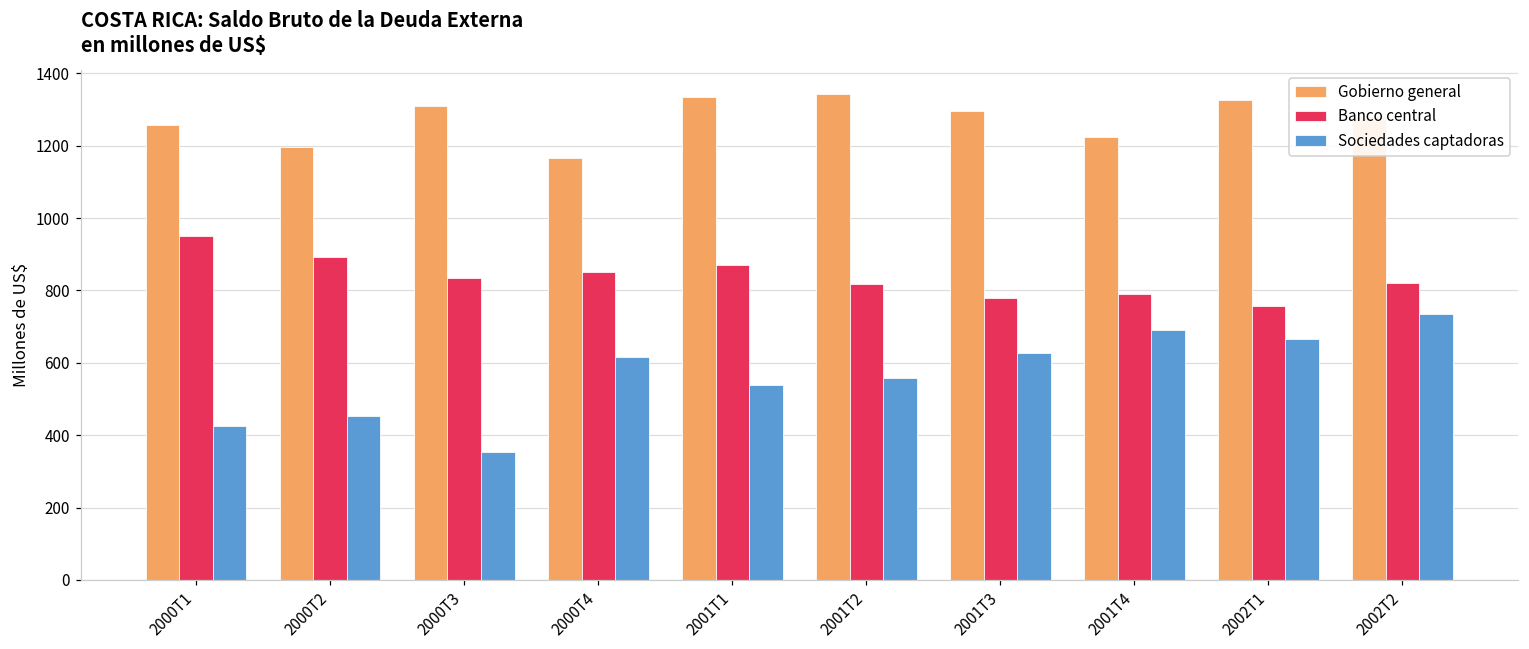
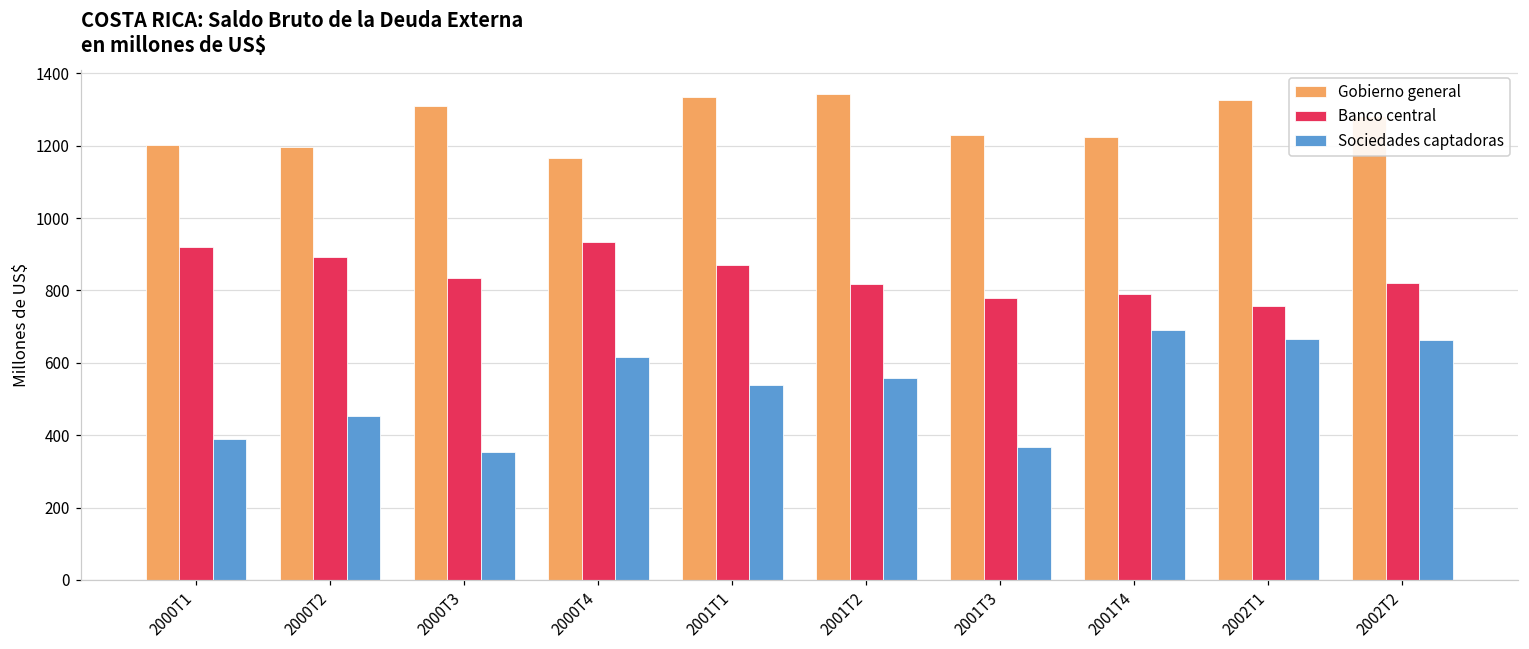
  {
    "Gobierno general": {
-     "2000T1": 1260,
+     "2000T1": 1200,
      "2000T2": 1200,
      "2000T3": 1310,
      "2000T4": 1170,
      "2001T1": 1340,
      "2001T2": 1340,
-     "2001T3": 1300,
+     "2001T3": 1230,
      "2001T4": 1220,
      "2002T1": 1330
    },
    "Banco central": {
-     "2000T1": 950,
+     "2000T1": 920,
      "2000T2": 890,
      "2000T3": 830,
-     "2000T4": 850,
+     "2000T4": 930,
      "2001T1": 870,
      "2001T2": 820,
      "2001T3": 780,
      "2001T4": 790,
      "2002T1": 760,
      "2002T2": 820
    },
    "Sociedades captadoras": {
-     "2000T1": 420,
+     "2000T1": 390,
      "2000T2": 450,
      "2000T3": 350,
      "2000T4": 620,
      "2001T1": 540,
      "2001T2": 560,
-     "2001T3": 630,
+     "2001T3": 370,
      "2001T4": 690,
      "2002T1": 670,
-     "2002T2": 730
+     "2002T2": 660
    }
  }
